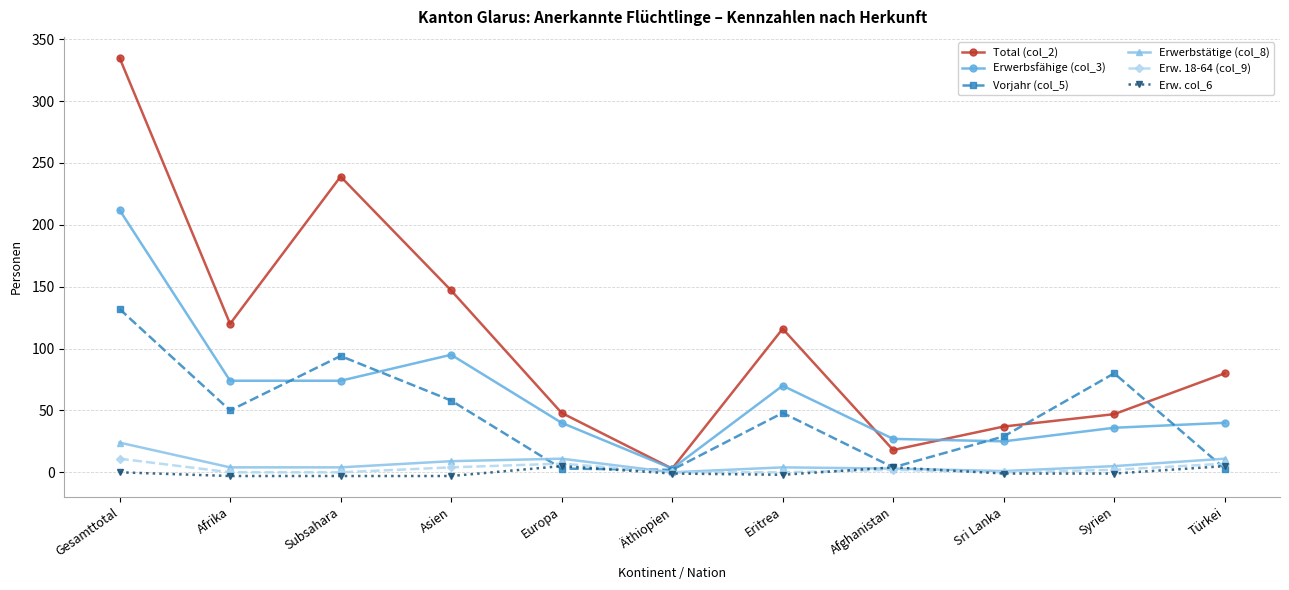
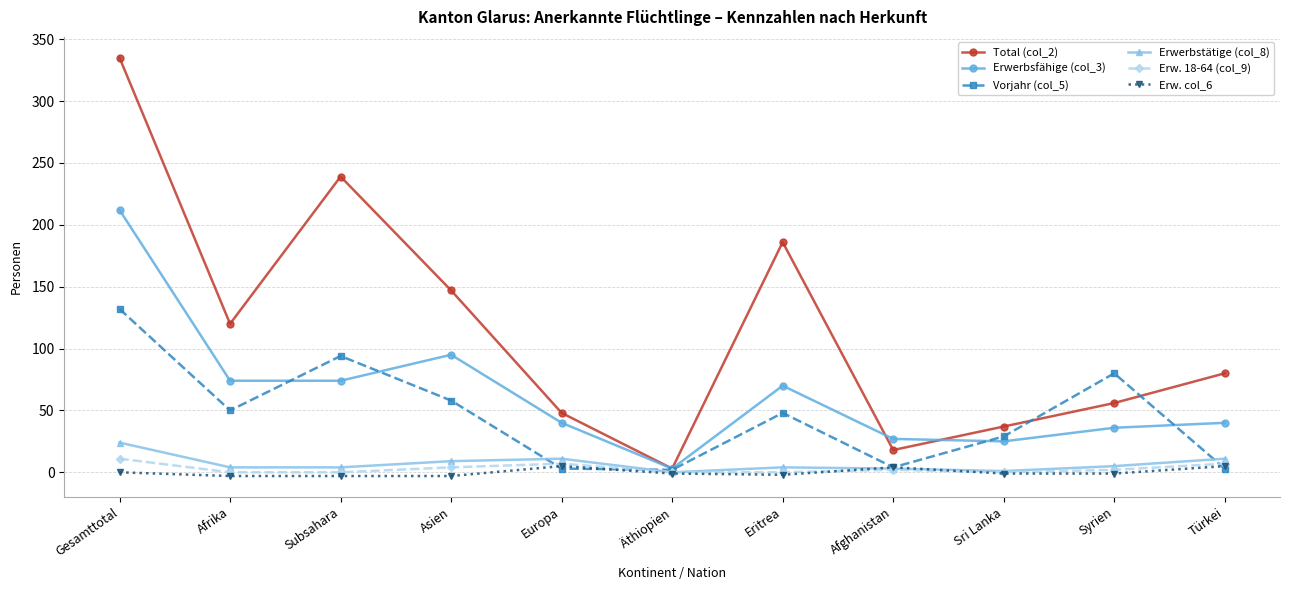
  {
    "Total (col_2)": {
      "Gesamttotal": 335,
      "Afrika": 120,
      "Subsahara": 239,
      "Asien": 147,
      "Europa": 48,
-     "Eritrea": 116,
+     "Eritrea": 186,
      "Afghanistan": 18,
      "Sri Lanka": 37,
-     "Syrien": 47,
+     "Syrien": 56,
      "Türkei": 80
    },
    "Vorjahr (col_5)": {
      "Gesamttotal": 132,
      "Afrika": 50,
      "Subsahara": 94,
      "Asien": 58,
      "Eritrea": 48,
      "Sri Lanka": 29,
      "Syrien": 80
    },
    "Erw. col_6": {
      "Gesamttotal": 0,
      "Afrika": -3,
      "Subsahara": -3,
      "Asien": -3,
      "Syrien": -1
    }
  }
